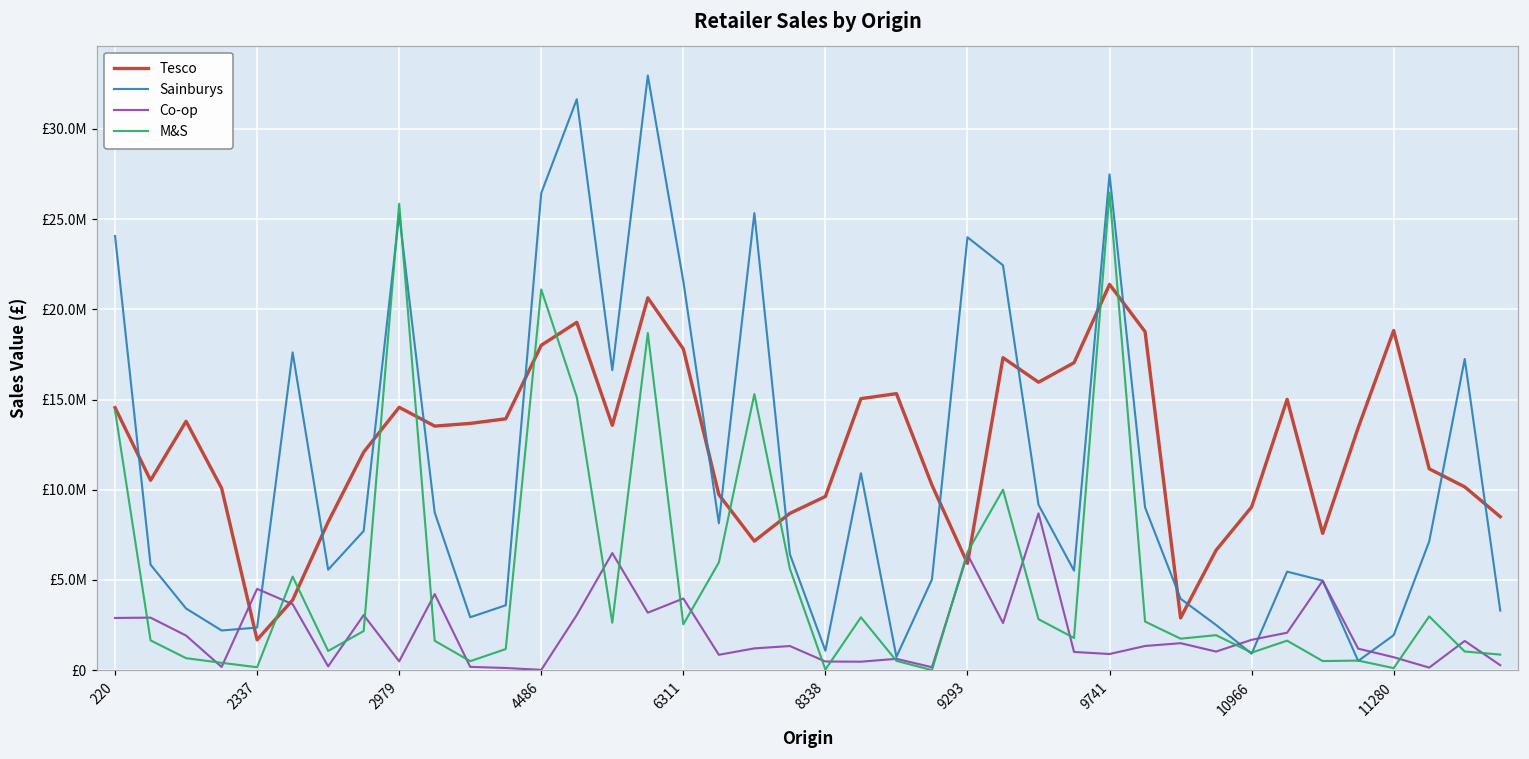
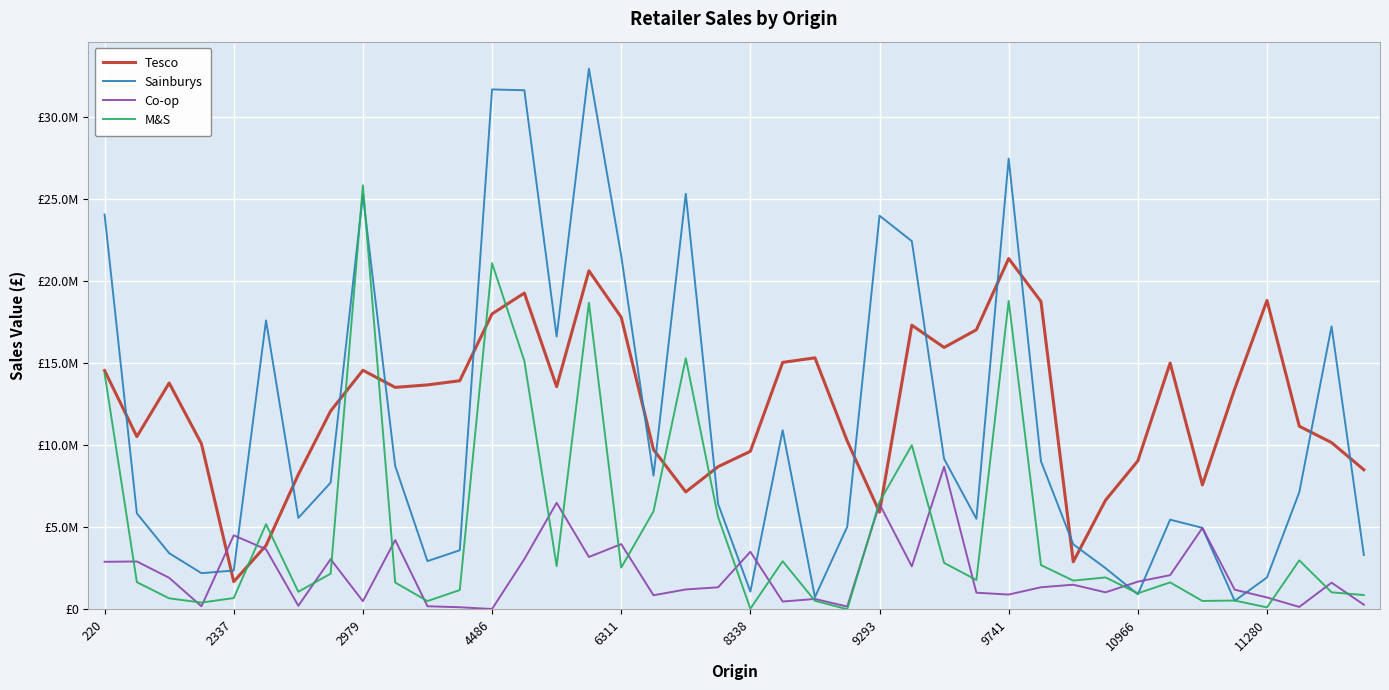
  {
    "Tesco": {
      "220": "£14600000",
      "2337": "£1700000",
      "2979": "£14600000",
      "4486": "£18000000",
      "6311": "£17800000",
      "8338": "£9600000",
      "9293": "£5900000",
      "9741": "£21400000",
      "10966": "£9000000",
      "11280": "£18800000"
    },
    "Sainburys": {
      "220": "£24100000",
      "2337": "£2400000",
      "2979": "£25200000",
-     "4486": "£26400000",
+     "4486": "£31700000",
      "6311": "£21500000",
      "8338": "£1100000",
      "9293": "£24000000",
      "9741": "£27500000",
      "11280": "£1900000"
    },
    "Co-op": {
      "220": "£2900000",
      "2337": "£4500000",
      "2979": "£500000",
      "4486": "£0",
      "6311": "£4000000",
-     "8338": "£500000",
+     "8338": "£3500000",
      "9741": "£900000",
      "10966": "£1700000",
      "11280": "£700000"
    },
    "M&S": {
      "220": "£14400000",
-     "2337": "£200000",
+     "2337": "£700000",
      "2979": "£25800000",
      "4486": "£21100000",
      "6311": "£2500000",
      "8338": "£0",
-     "9741": "£26500000",
+     "9741": "£18800000",
      "11280": "£100000"
    }
  }
